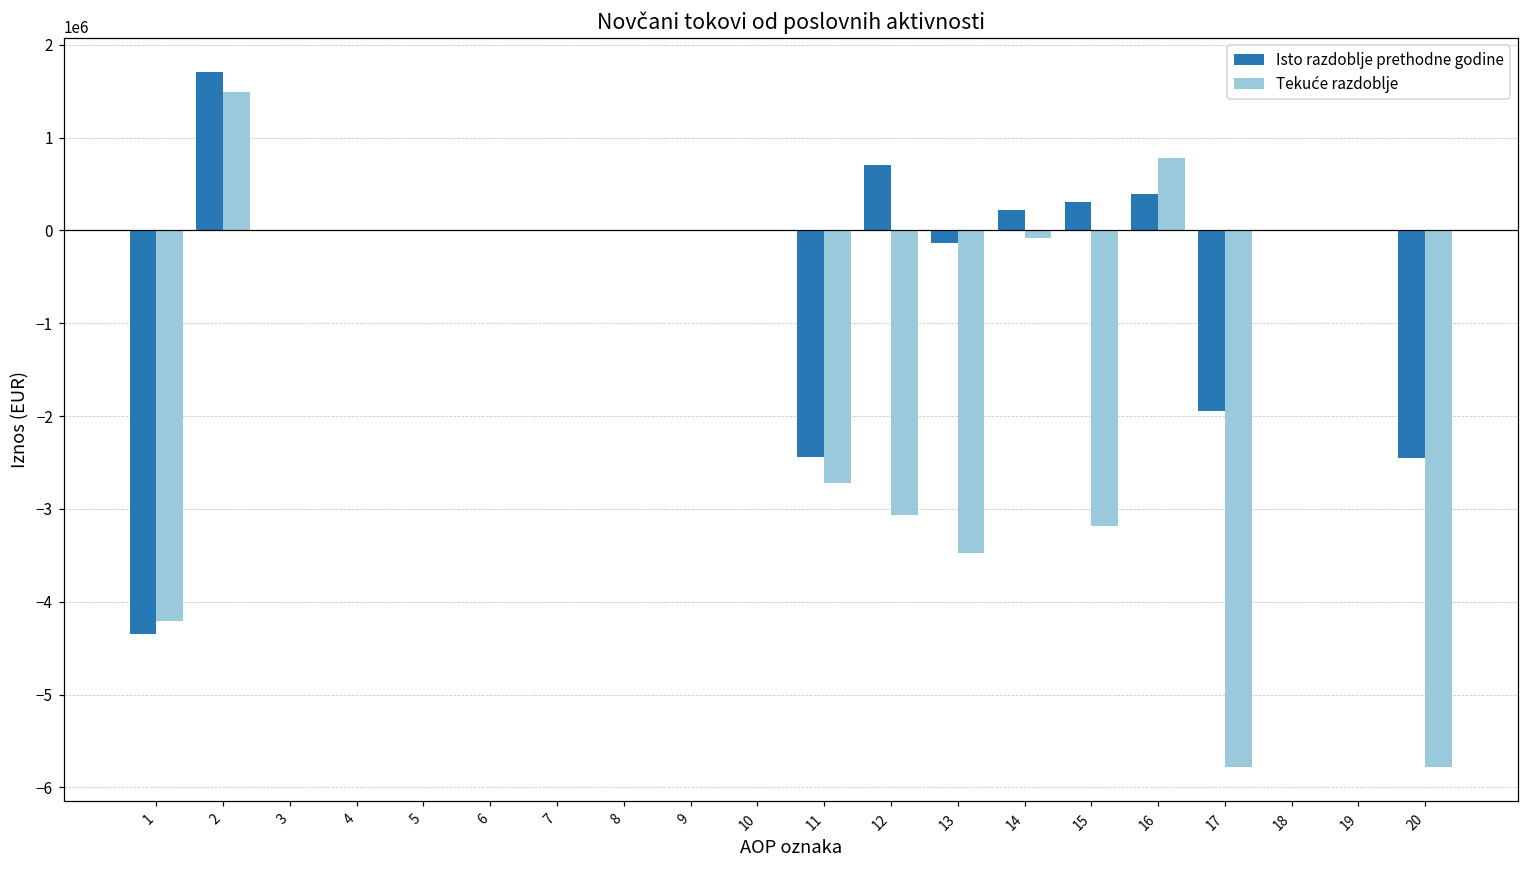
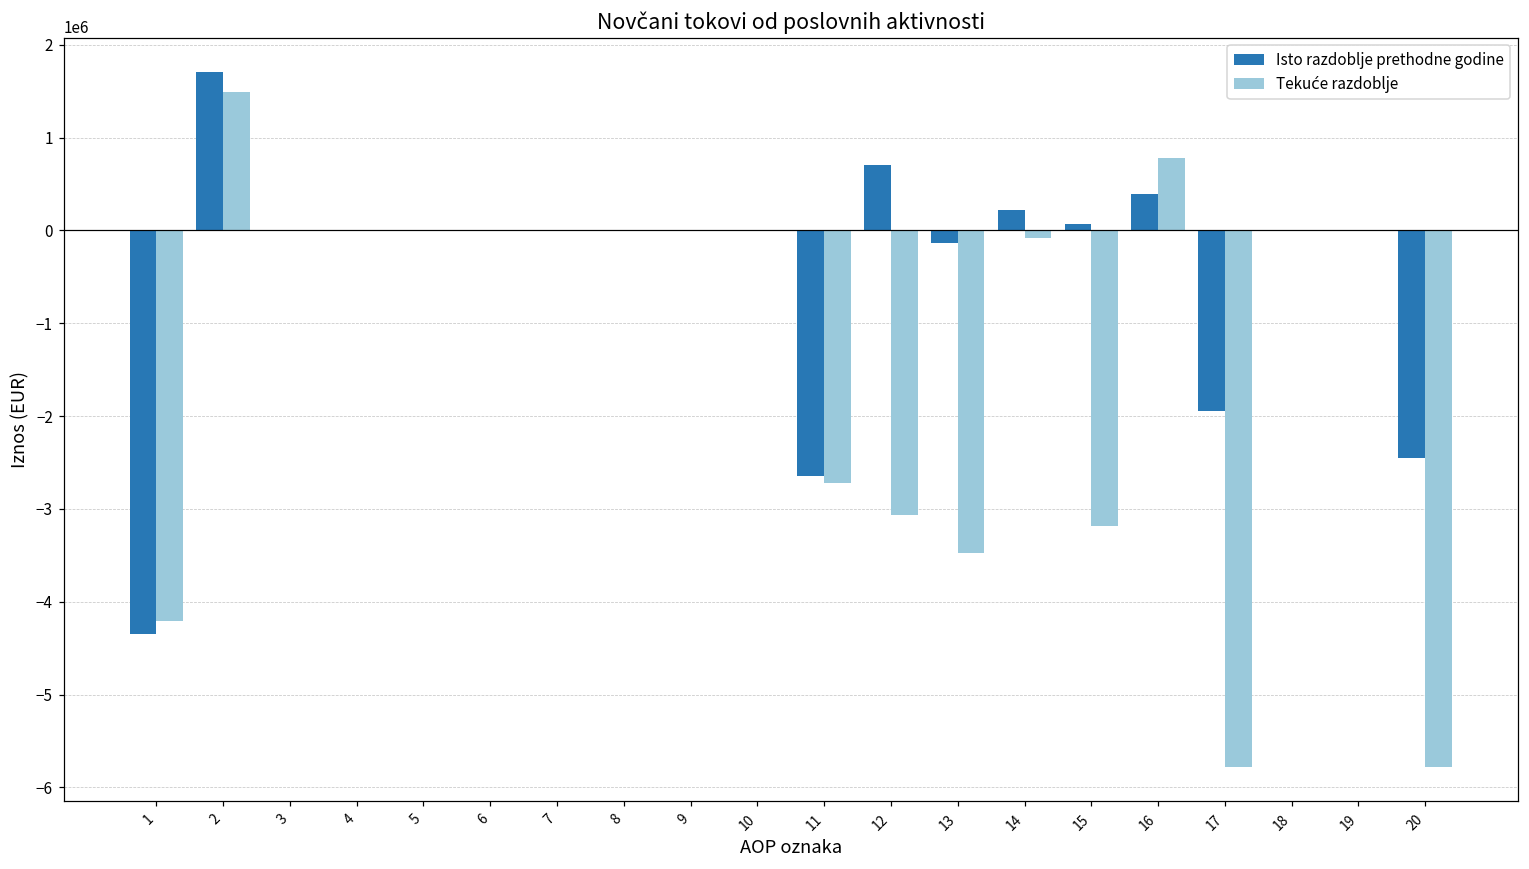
  {
    "Isto razdoblje prethodne godine": {
      "1": -4300000,
      "2": 1700000,
      "3": 0,
      "4": 0,
      "5": 0,
      "6": 0,
      "7": 0,
      "8": 0,
      "9": 0,
      "10": 0,
-     "11": -2400000,
+     "11": -2600000,
      "12": 700000,
      "13": -100000,
      "14": 200000,
-     "15": 300000,
+     "15": 100000,
      "16": 400000,
      "17": -1900000,
      "18": 0,
      "19": 0,
      "20": -2500000
    },
    "Tekuće razdoblje": {
      "1": -4200000,
      "2": 1500000,
      "3": 0,
      "4": 0,
      "5": 0,
      "6": 0,
      "7": 0,
      "8": 0,
      "9": 0,
      "10": 0,
      "11": -2700000,
      "12": -3100000,
      "13": -3500000,
      "14": -100000,
      "15": -3200000,
      "16": 800000,
      "17": -5800000,
      "18": 0,
      "19": 0,
      "20": -5800000
    }
  }
